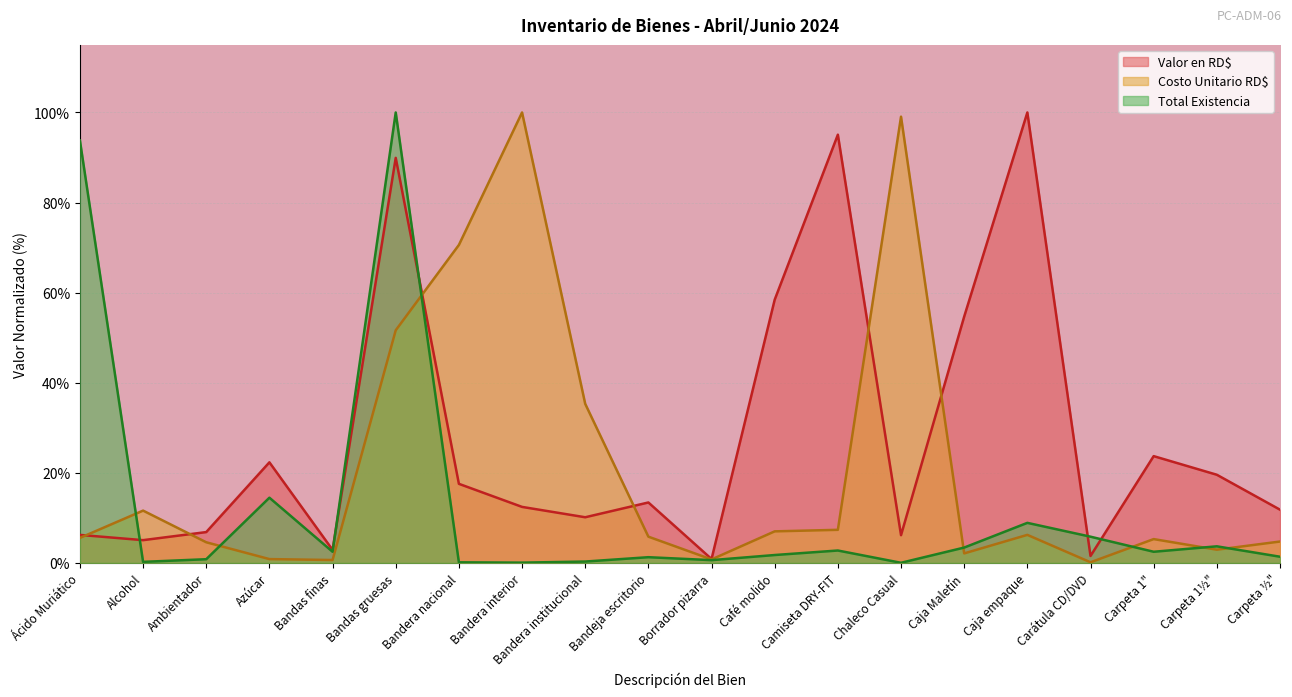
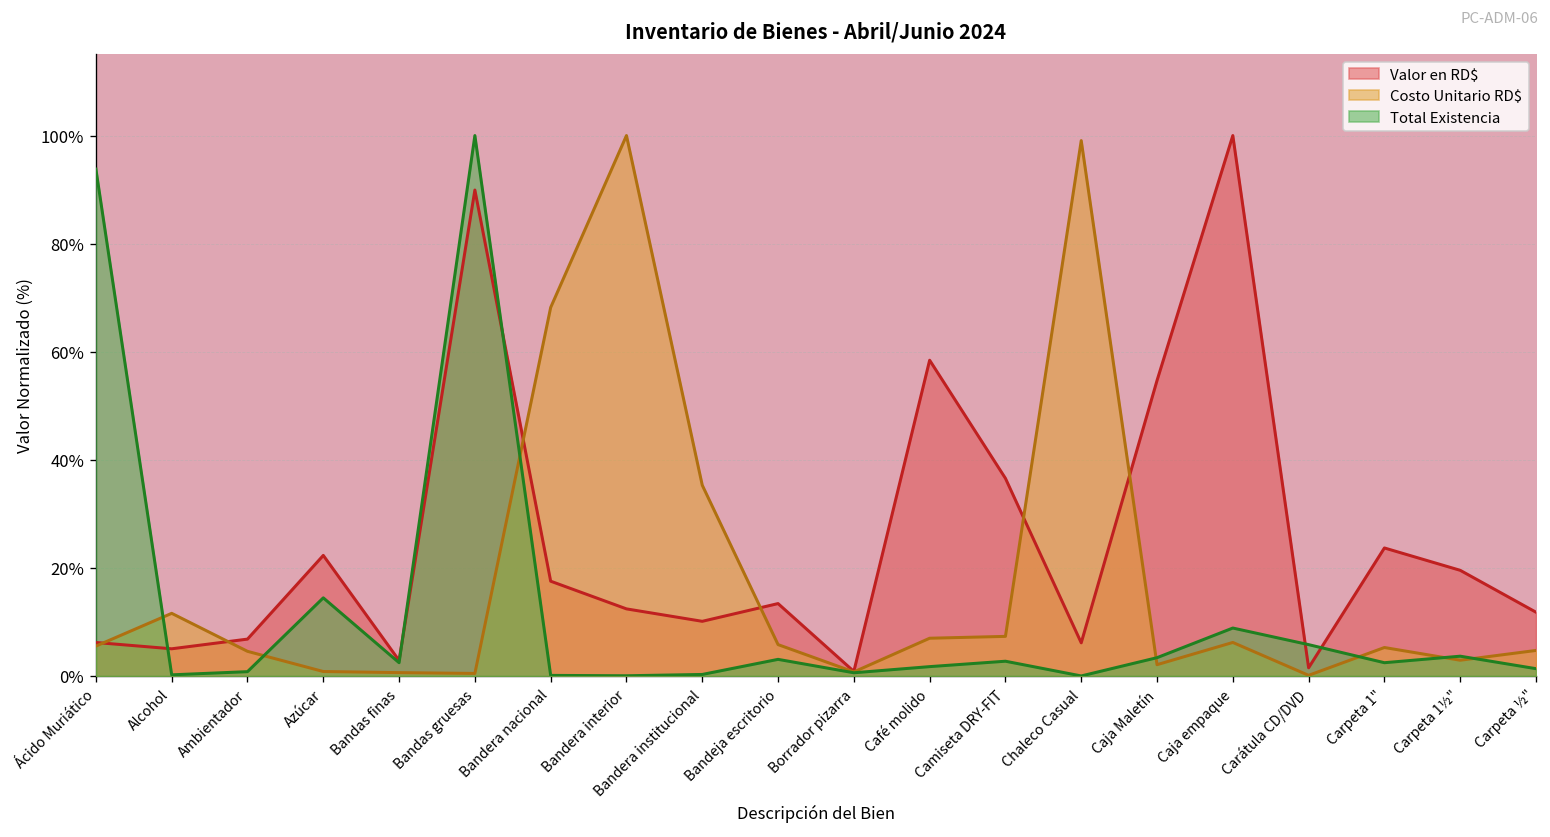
  {
    "Valor en RD$": {
      "Ácido Muriático": "6%",
      "Alcohol": "5%",
      "Ambientador": "7%",
      "Azúcar": "22%",
      "Bandas gruesas": "90%",
      "Bandera nacional": "18%",
      "Bandera interior": "12%",
      "Bandera institucional": "10%",
      "Bandeja escritorio": "13%",
      "Café molido": "58%",
-     "Camiseta DRY-FIT": "95%",
+     "Camiseta DRY-FIT": "37%",
      "Chaleco Casual": "6%",
      "Caja Maletín": "55%",
      "Caja empaque": "100%",
      "Carátula CD/DVD": "2%",
      "Carpeta 1\"": "24%",
      "Carpeta 1½\"": "20%",
      "Carpeta ½\"": "12%"
    },
    "Costo Unitario RD$": {
      "Ácido Muriático": "6%",
      "Alcohol": "12%",
      "Ambientador": "5%",
      "Azúcar": "1%",
      "Bandas finas": "1%",
-     "Bandas gruesas": "52%",
-     "Bandera nacional": "71%",
+     "Bandas gruesas": "0%",
+     "Bandera nacional": "68%",
      "Bandera interior": "100%",
      "Bandera institucional": "35%",
      "Bandeja escritorio": "6%",
      "Café molido": "7%",
      "Camiseta DRY-FIT": "7%",
      "Chaleco Casual": "99%",
      "Caja Maletín": "2%",
      "Caja empaque": "6%",
      "Carátula CD/DVD": "0%",
      "Carpeta 1\"": "5%",
      "Carpeta 1½\"": "3%",
      "Carpeta ½\"": "5%"
    },
    "Total Existencia": {
      "Ácido Muriático": "94%",
      "Alcohol": "0%",
      "Ambientador": "1%",
      "Azúcar": "14%",
      "Bandas gruesas": "100%",
      "Bandera nacional": "0%",
      "Bandera interior": "0%",
      "Bandera institucional": "0%",
-     "Bandeja escritorio": "1%",
+     "Bandeja escritorio": "3%",
      "Café molido": "2%",
      "Camiseta DRY-FIT": "3%",
      "Chaleco Casual": "0%",
      "Caja Maletín": "3%",
      "Caja empaque": "9%",
      "Carátula CD/DVD": "6%",
      "Carpeta 1\"": "2%",
      "Carpeta 1½\"": "4%",
      "Carpeta ½\"": "1%"
    }
  }
